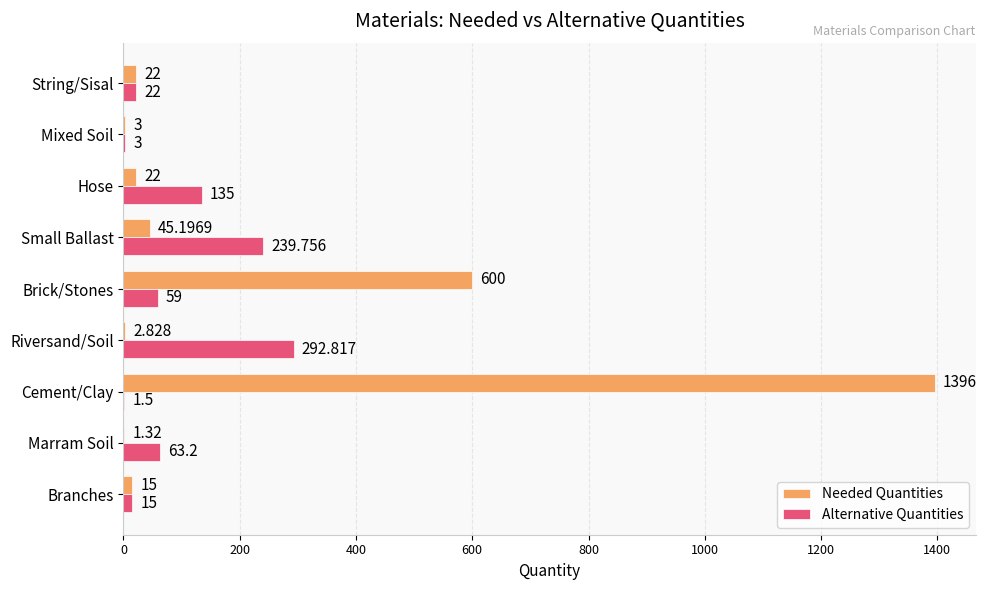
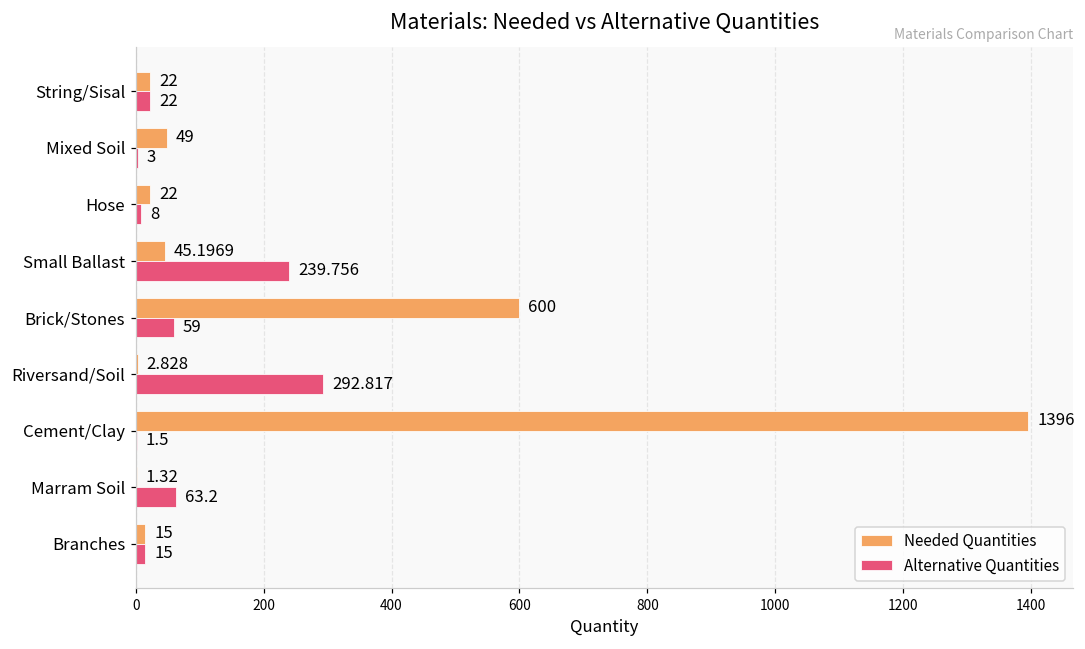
  {
    "Needed Quantities": {
      "String/Sisal": 22,
-     "Mixed Soil": 3,
+     "Mixed Soil": 49,
      "Hose": 22,
      "Small Ballast": 45.1969,
      "Brick/Stones": 600,
      "Riversand/Soil": 2.828,
      "Cement/Clay": 1396,
      "Marram Soil": 1.32,
      "Branches": 15
    },
    "Alternative Quantities": {
      "String/Sisal": 22,
      "Mixed Soil": 3,
-     "Hose": 135,
+     "Hose": 8,
      "Small Ballast": 239.756,
      "Brick/Stones": 59,
      "Riversand/Soil": 292.817,
      "Cement/Clay": 1.5,
      "Marram Soil": 63.2,
      "Branches": 15
    }
  }
